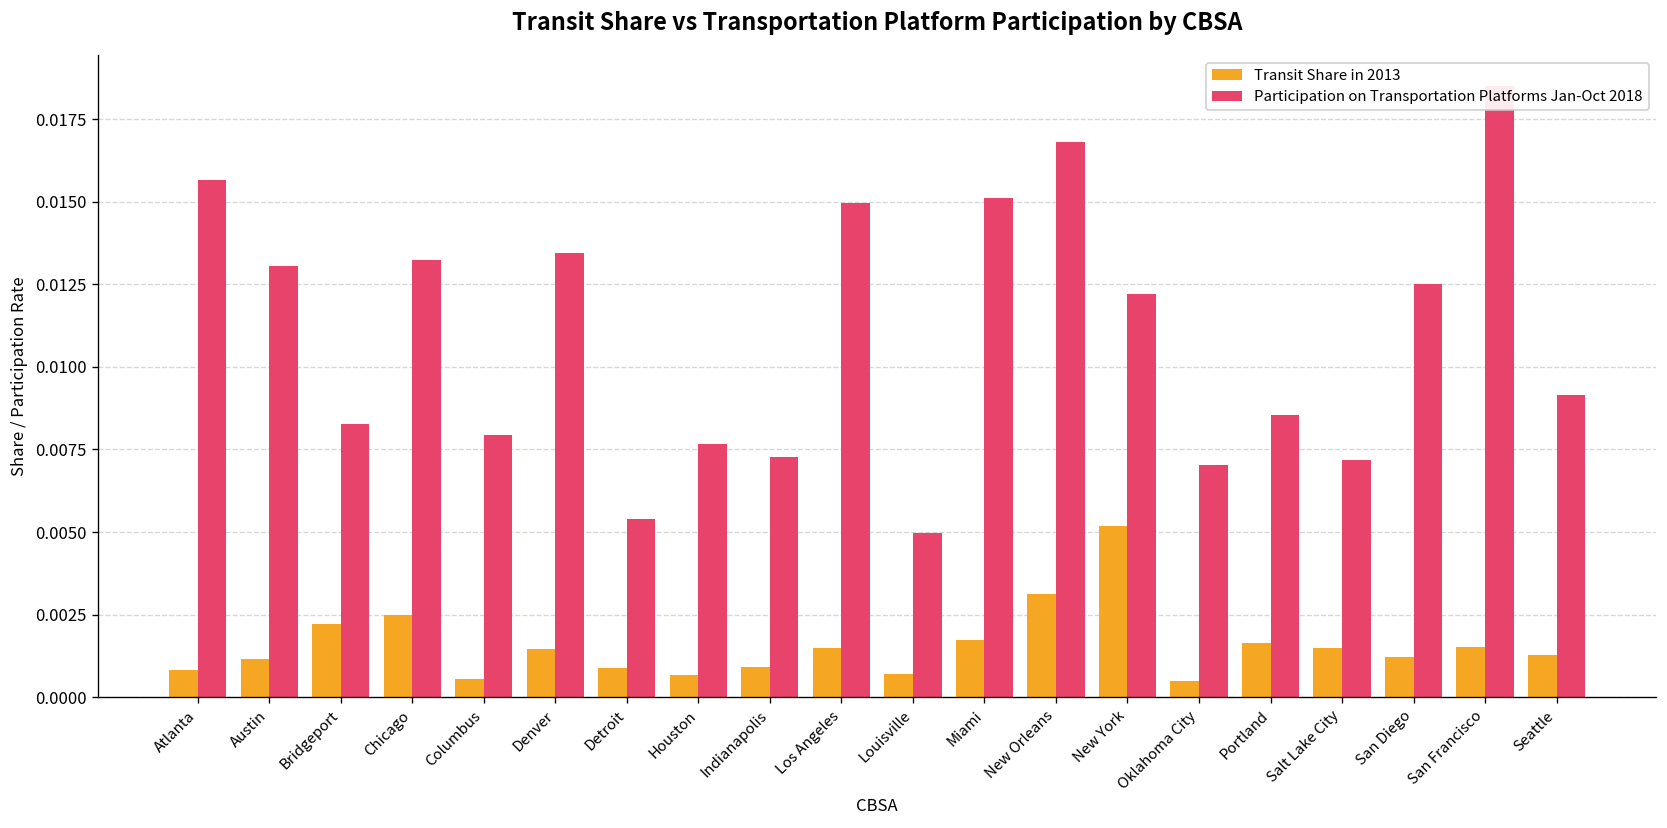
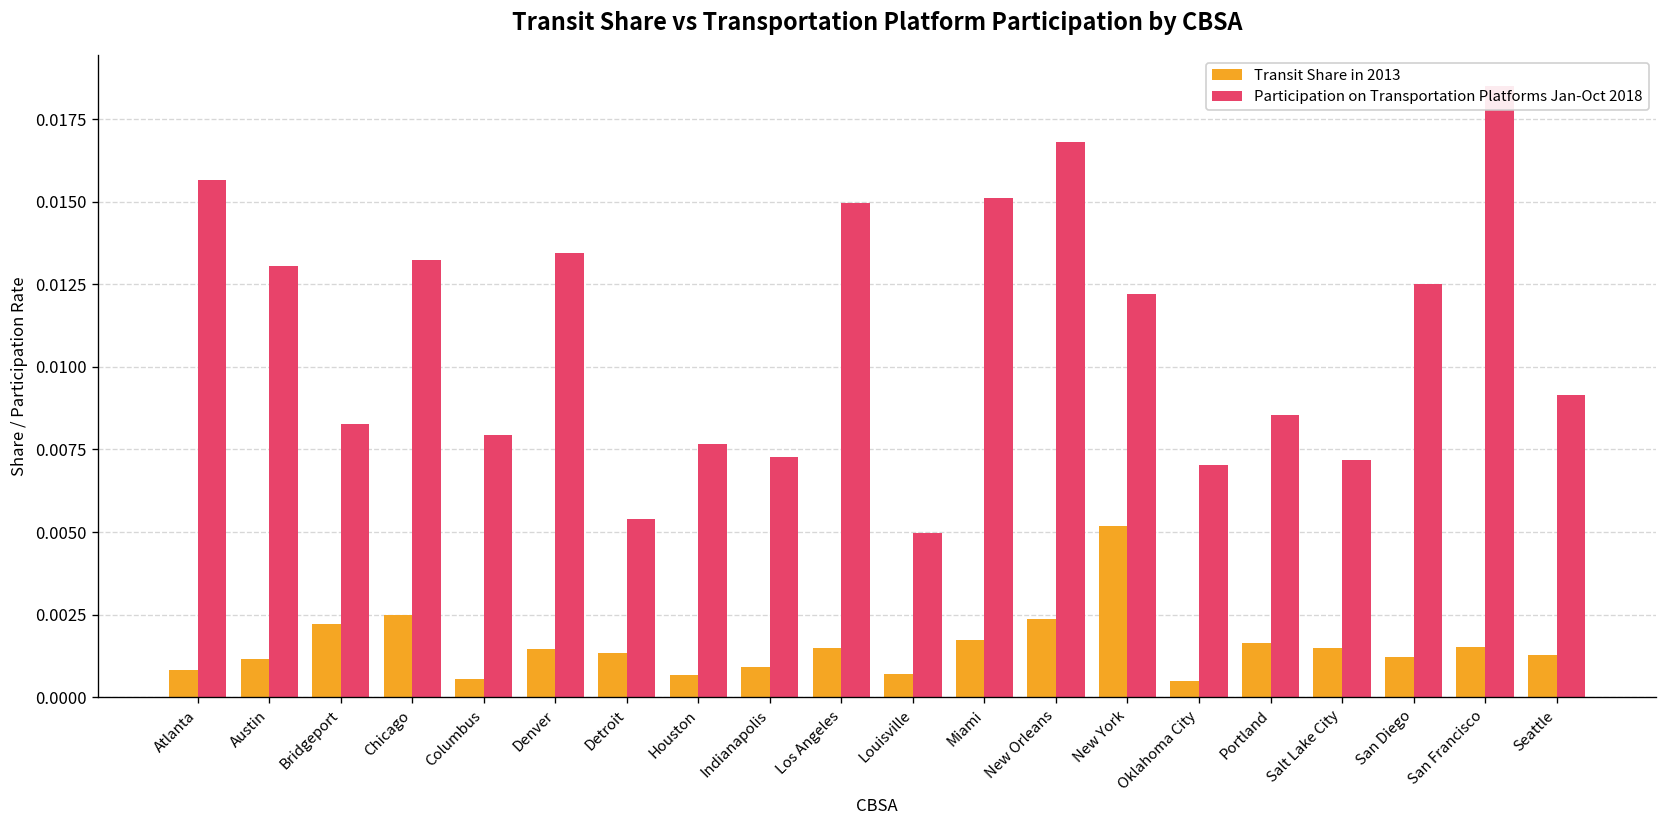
  {
    "Transit Share in 2013": {
      "Atlanta": 0.0008,
      "Austin": 0.0012,
      "Bridgeport": 0.0022,
      "Chicago": 0.0025,
      "Columbus": 0.0006,
      "Denver": 0.0015,
-     "Detroit": 0.0009,
+     "Detroit": 0.0013,
      "Houston": 0.0007,
      "Indianapolis": 0.0009,
      "Los Angeles": 0.0015,
      "Louisville": 0.0007,
      "Miami": 0.0017,
-     "New Orleans": 0.0031,
+     "New Orleans": 0.0024,
      "New York": 0.0052,
      "Oklahoma City": 0.0005,
      "Portland": 0.0016,
      "Salt Lake City": 0.0015,
      "San Diego": 0.0012,
      "San Francisco": 0.0015,
      "Seattle": 0.0013
    },
    "Participation on Transportation Platforms Jan-Oct 2018": {
      "Atlanta": 0.0157,
      "Austin": 0.0130,
      "Bridgeport": 0.0083,
      "Chicago": 0.0132,
      "Columbus": 0.0079,
      "Denver": 0.0135,
      "Detroit": 0.0054,
      "Houston": 0.0077,
      "Indianapolis": 0.0073,
      "Los Angeles": 0.0150,
      "Louisville": 0.0050,
      "Miami": 0.0151,
      "New Orleans": 0.0168,
      "New York": 0.0122,
      "Oklahoma City": 0.0070,
      "Portland": 0.0086,
      "Salt Lake City": 0.0072,
      "San Diego": 0.0125,
      "Seattle": 0.0092
    }
  }
